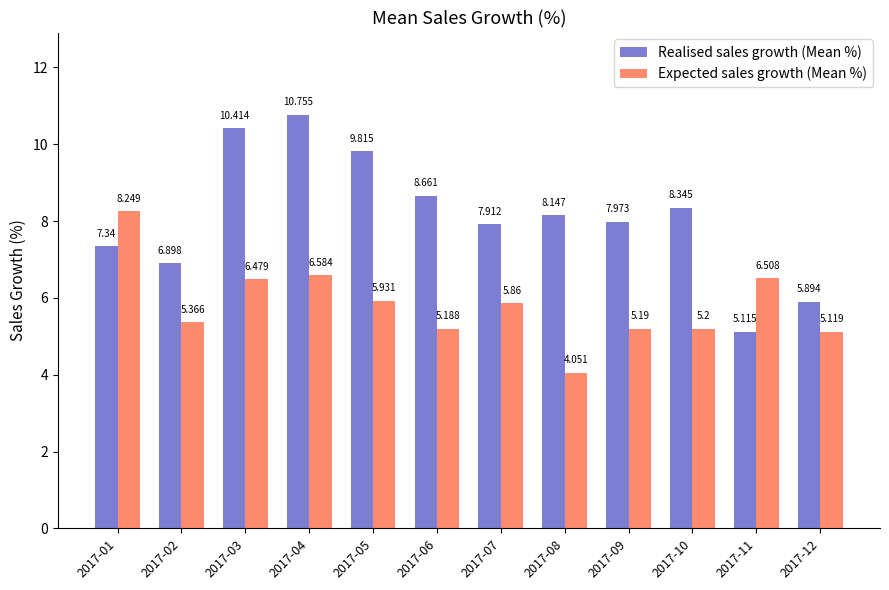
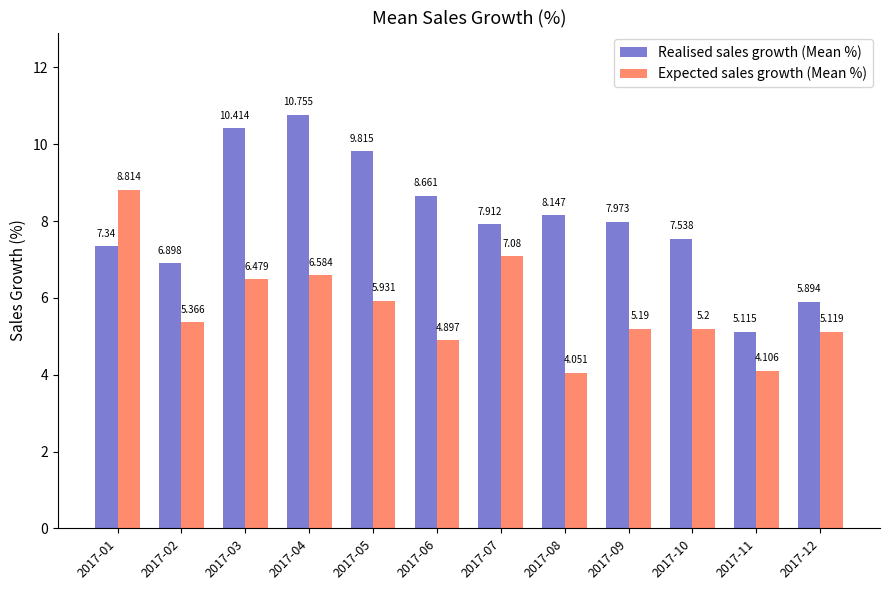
  {
    "Realised sales growth (Mean %)": {
      "2017-01": 7.34,
      "2017-02": 6.898,
      "2017-03": 10.414,
      "2017-04": 10.755,
      "2017-05": 9.815,
      "2017-06": 8.661,
      "2017-07": 7.912,
      "2017-08": 8.147,
      "2017-09": 7.973,
-     "2017-10": 8.345,
+     "2017-10": 7.538,
      "2017-11": 5.115,
      "2017-12": 5.894
    },
    "Expected sales growth (Mean %)": {
-     "2017-01": 8.249,
+     "2017-01": 8.814,
      "2017-02": 5.366,
      "2017-03": 6.479,
      "2017-04": 6.584,
      "2017-05": 5.931,
-     "2017-06": 5.188,
-     "2017-07": 5.86,
+     "2017-06": 4.897,
+     "2017-07": 7.08,
      "2017-08": 4.051,
      "2017-09": 5.19,
      "2017-10": 5.2,
-     "2017-11": 6.508,
+     "2017-11": 4.106,
      "2017-12": 5.119
    }
  }
